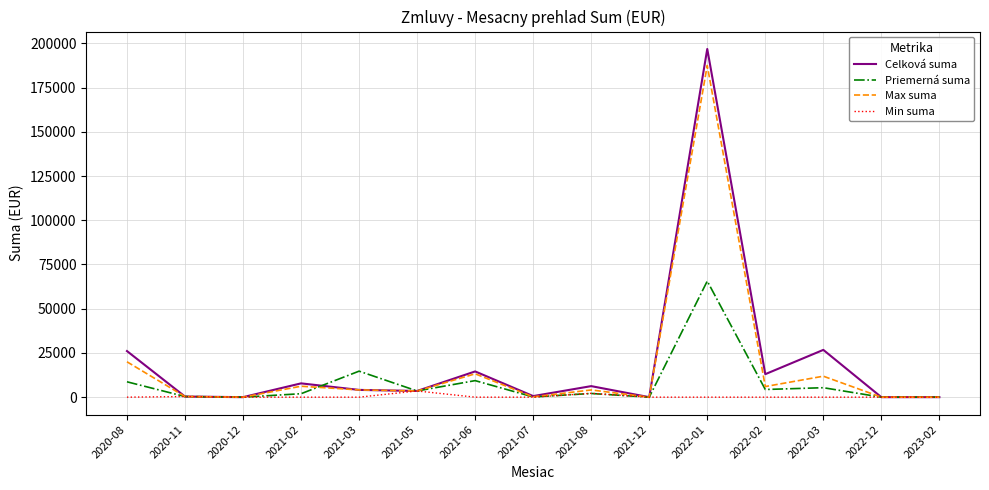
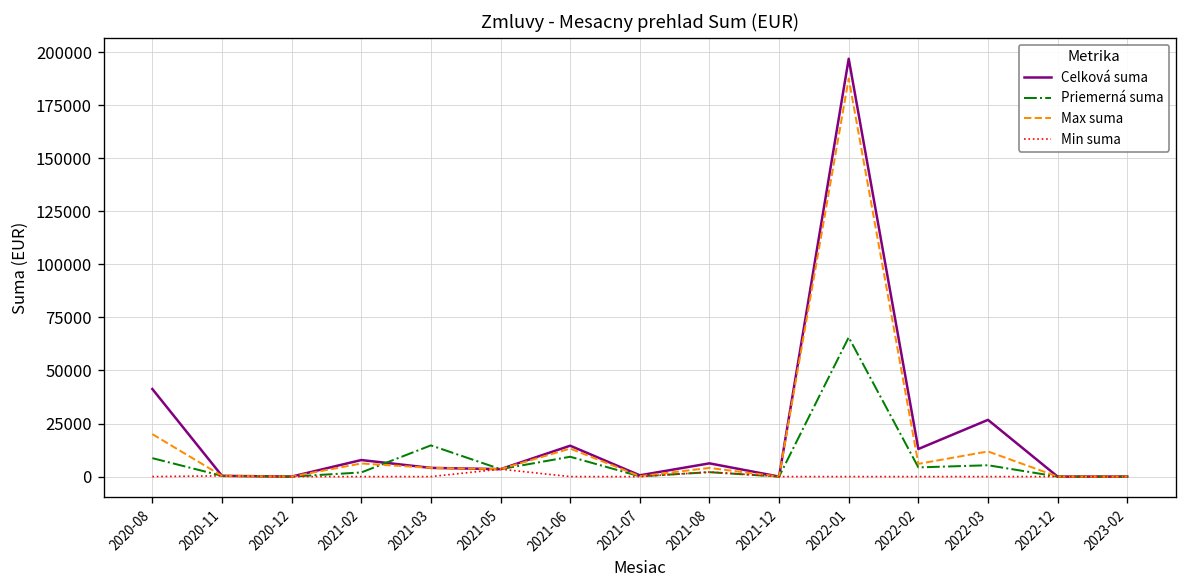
  {
    "Celková suma": {
-     "2020-08": 26000,
+     "2020-08": 41000,
      "2021-02": 8000,
      "2021-08": 6000,
      "2022-01": 197000,
      "2022-02": 13000,
      "2022-03": 27000
    },
    "Priemerná suma": {
      "2020-08": 9000,
      "2021-02": 2000,
      "2021-03": 15000,
      "2021-06": 9000,
      "2022-01": 66000,
      "2022-02": 4000,
      "2022-03": 5000
    },
    "Max suma": {
      "2020-08": 20000,
      "2021-02": 6000,
      "2021-08": 4000,
      "2022-01": 188000,
      "2022-02": 6000,
      "2022-03": 12000
    },
    "Min suma": {
      "2020-08": 0,
      "2021-02": 0,
      "2021-03": 0,
      "2021-06": 0,
      "2022-01": 0,
      "2022-02": 0,
      "2022-03": 0
    }
  }
